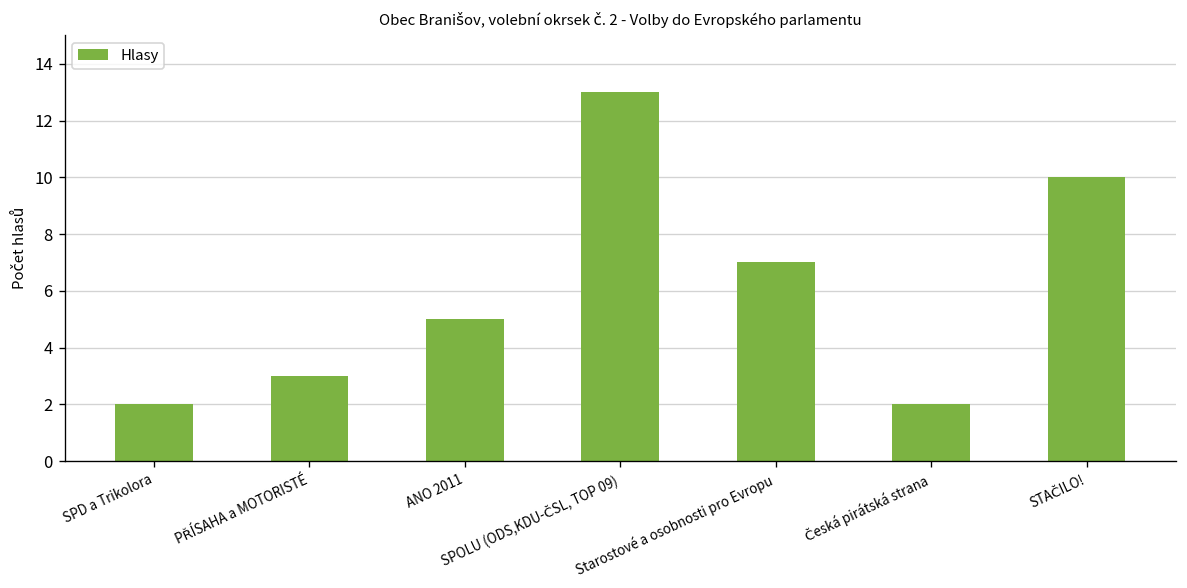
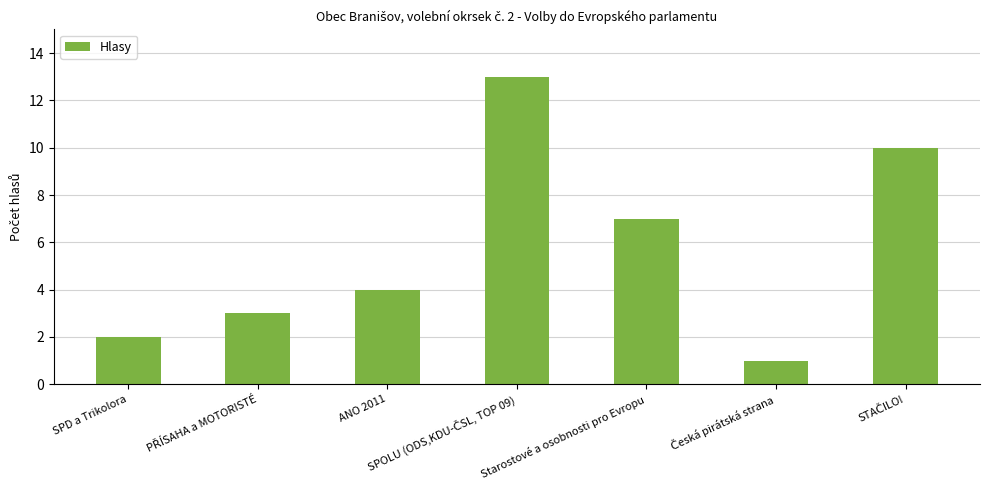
  {
    "SPD a Trikolora": 2,
    "PŘÍSAHA a MOTORISTÉ": 3,
-   "ANO 2011": 5,
+   "ANO 2011": 4,
    "SPOLU (ODS,KDU-ČSL, TOP 09)": 13,
    "Starostové a osobnosti pro Evropu": 7,
-   "Česká pirátská strana": 2,
+   "Česká pirátská strana": 1,
    "STAČILO!": 10
  }
